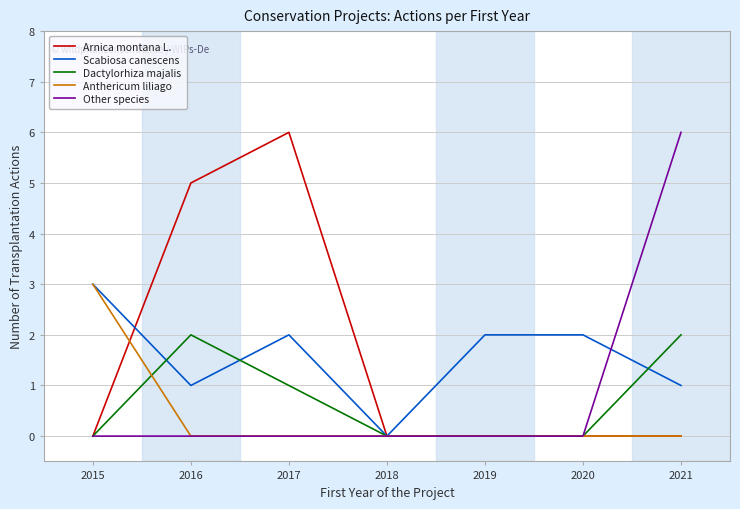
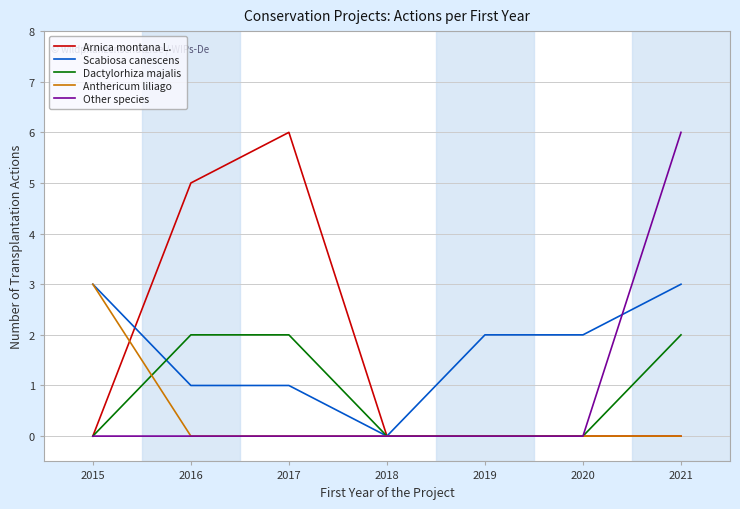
  {
    "Arnica montana L.": {
      "2016": 5,
      "2017": 6
    },
    "Scabiosa canescens": {
      "2016": 1,
-     "2017": 2,
+     "2017": 1,
      "2019": 2,
      "2020": 2,
-     "2021": 1
+     "2021": 3
    },
    "Dactylorhiza majalis": {
      "2016": 2,
-     "2017": 1,
+     "2017": 2,
      "2021": 2
    },
    "Other species": {
      "2021": 6
    }
  }
